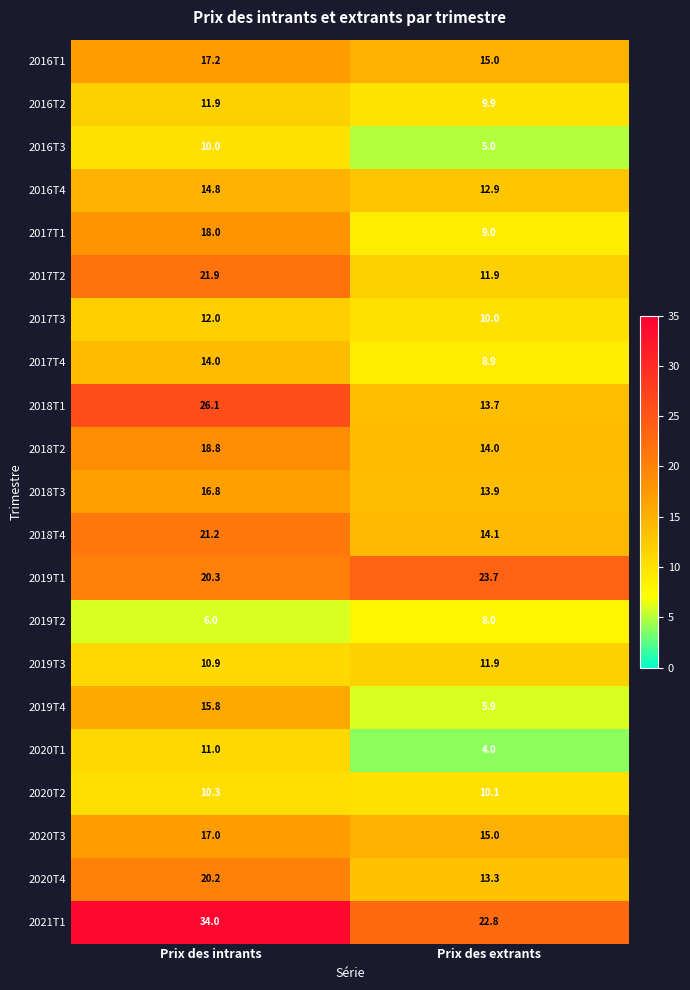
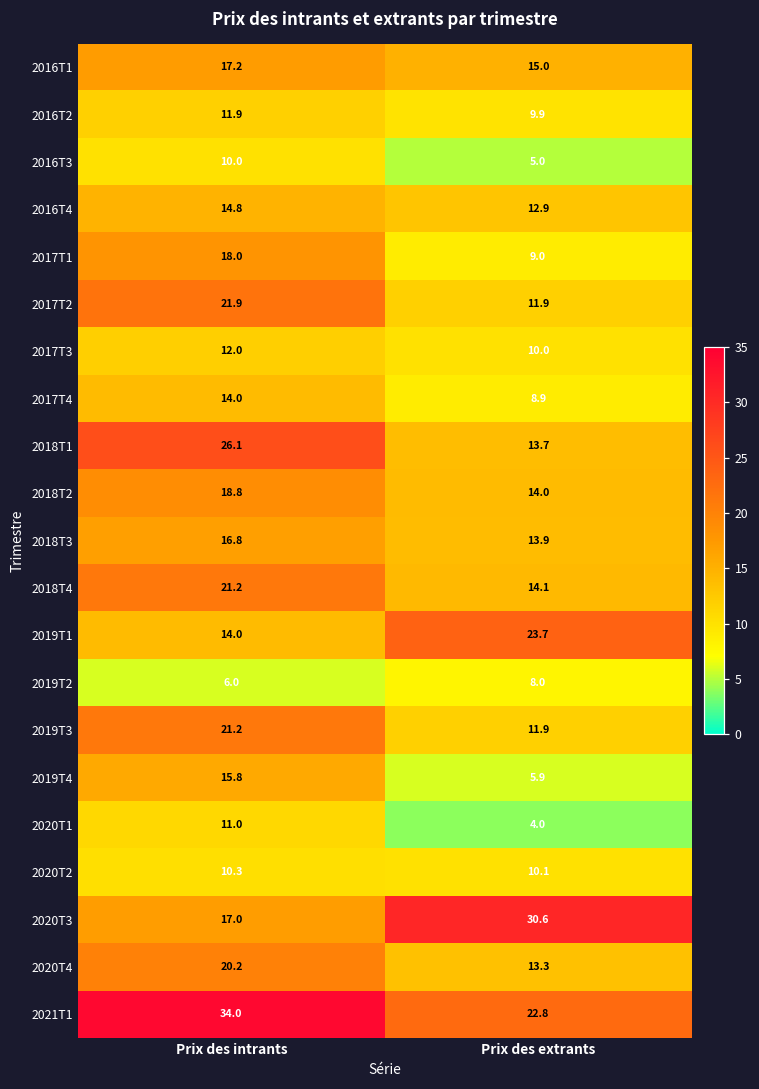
  {
    "2016T1": {
      "Prix des intrants": 17.2,
      "Prix des extrants": 15.0
    },
    "2016T2": {
      "Prix des intrants": 11.9,
      "Prix des extrants": 9.9
    },
    "2016T3": {
      "Prix des intrants": 10.0,
      "Prix des extrants": 5.0
    },
    "2016T4": {
      "Prix des intrants": 14.8,
      "Prix des extrants": 12.9
    },
    "2017T1": {
      "Prix des intrants": 18.0,
      "Prix des extrants": 9.0
    },
    "2017T2": {
      "Prix des intrants": 21.9,
      "Prix des extrants": 11.9
    },
    "2017T3": {
      "Prix des intrants": 12.0,
      "Prix des extrants": 10.0
    },
    "2017T4": {
      "Prix des intrants": 14.0,
      "Prix des extrants": 8.9
    },
    "2018T1": {
      "Prix des intrants": 26.1,
      "Prix des extrants": 13.7
    },
    "2018T2": {
      "Prix des intrants": 18.8,
      "Prix des extrants": 14.0
    },
    "2018T3": {
      "Prix des intrants": 16.8,
      "Prix des extrants": 13.9
    },
    "2018T4": {
      "Prix des intrants": 21.2,
      "Prix des extrants": 14.1
    },
    "2019T1": {
-     "Prix des intrants": 20.3,
+     "Prix des intrants": 14.0,
      "Prix des extrants": 23.7
    },
    "2019T2": {
      "Prix des intrants": 6.0,
      "Prix des extrants": 8.0
    },
    "2019T3": {
-     "Prix des intrants": 10.9,
+     "Prix des intrants": 21.2,
      "Prix des extrants": 11.9
    },
    "2019T4": {
      "Prix des intrants": 15.8,
      "Prix des extrants": 5.9
    },
    "2020T1": {
      "Prix des intrants": 11.0,
      "Prix des extrants": 4.0
    },
    "2020T2": {
      "Prix des intrants": 10.3,
      "Prix des extrants": 10.1
    },
    "2020T3": {
      "Prix des intrants": 17.0,
-     "Prix des extrants": 15.0
+     "Prix des extrants": 30.6
    },
    "2020T4": {
      "Prix des intrants": 20.2,
      "Prix des extrants": 13.3
    },
    "2021T1": {
      "Prix des intrants": 34.0,
      "Prix des extrants": 22.8
    }
  }
